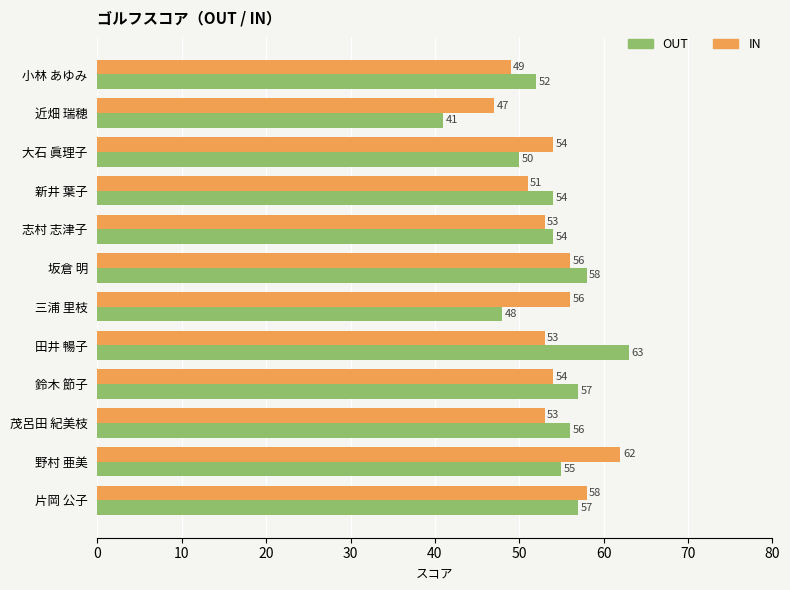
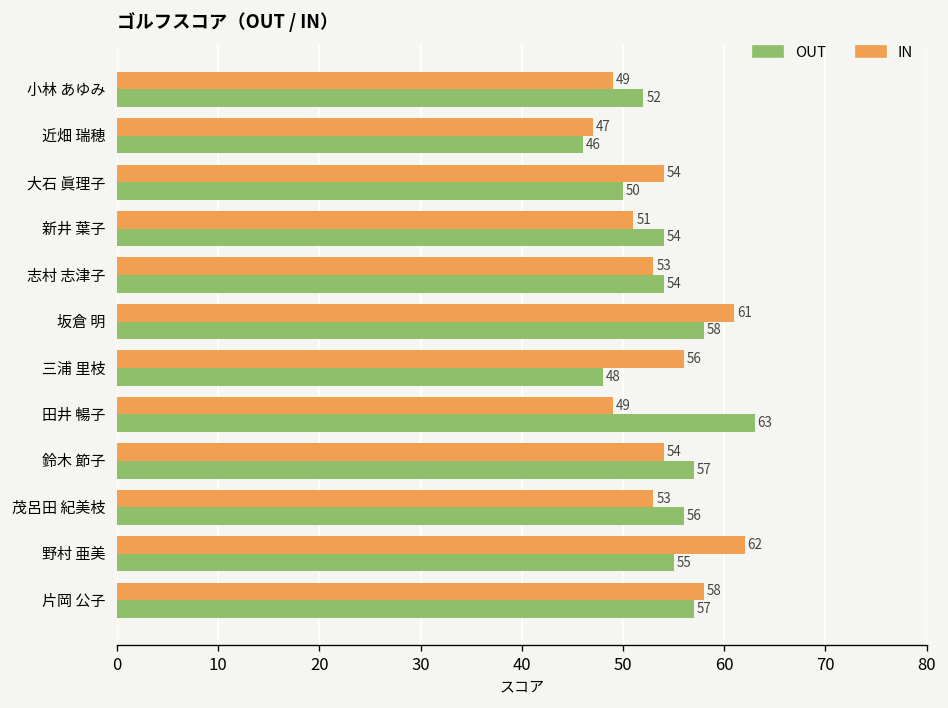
  {
    "OUT": {
      "小林 あゆみ": 52,
-     "近畑 瑞穂": 41,
+     "近畑 瑞穂": 46,
      "大石 眞理子": 50,
      "新井 葉子": 54,
      "志村 志津子": 54,
      "坂倉 明": 58,
      "三浦 里枝": 48,
      "田井 暢子": 63,
      "鈴木 節子": 57,
      "茂呂田 紀美枝": 56,
      "野村 亜美": 55,
      "片岡 公子": 57
    },
    "IN": {
      "小林 あゆみ": 49,
      "近畑 瑞穂": 47,
      "大石 眞理子": 54,
      "新井 葉子": 51,
      "志村 志津子": 53,
-     "坂倉 明": 56,
+     "坂倉 明": 61,
      "三浦 里枝": 56,
-     "田井 暢子": 53,
+     "田井 暢子": 49,
      "鈴木 節子": 54,
      "茂呂田 紀美枝": 53,
      "野村 亜美": 62,
      "片岡 公子": 58
    }
  }
